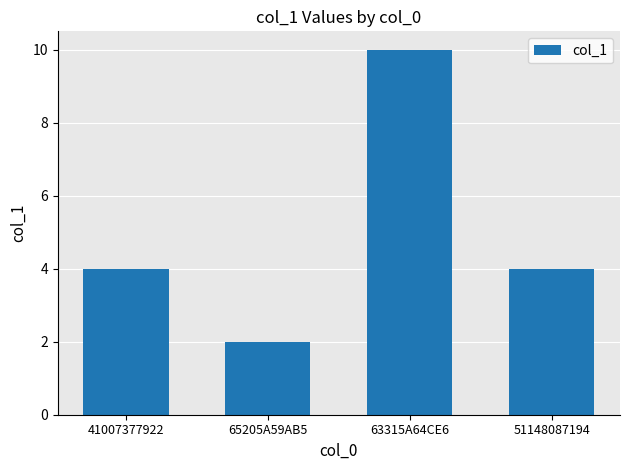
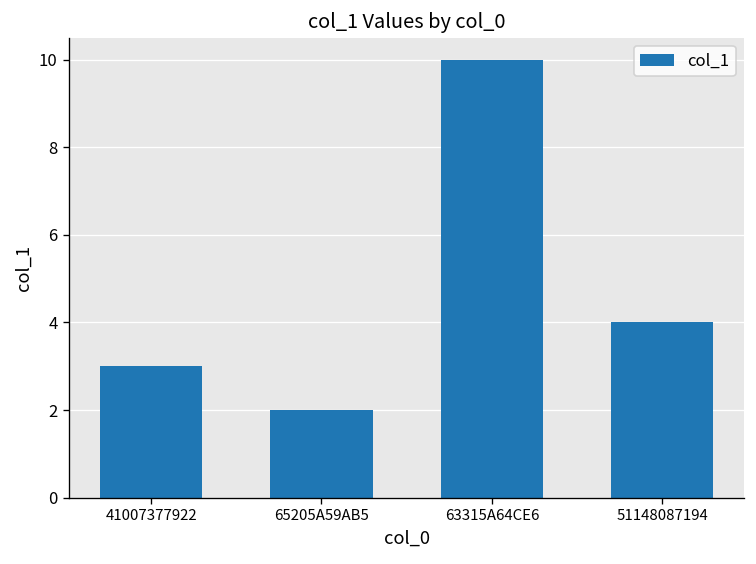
  {
-   "41007377922": 4,
+   "41007377922": 3,
    "65205A59AB5": 2,
    "63315A64CE6": 10,
    "51148087194": 4
  }
